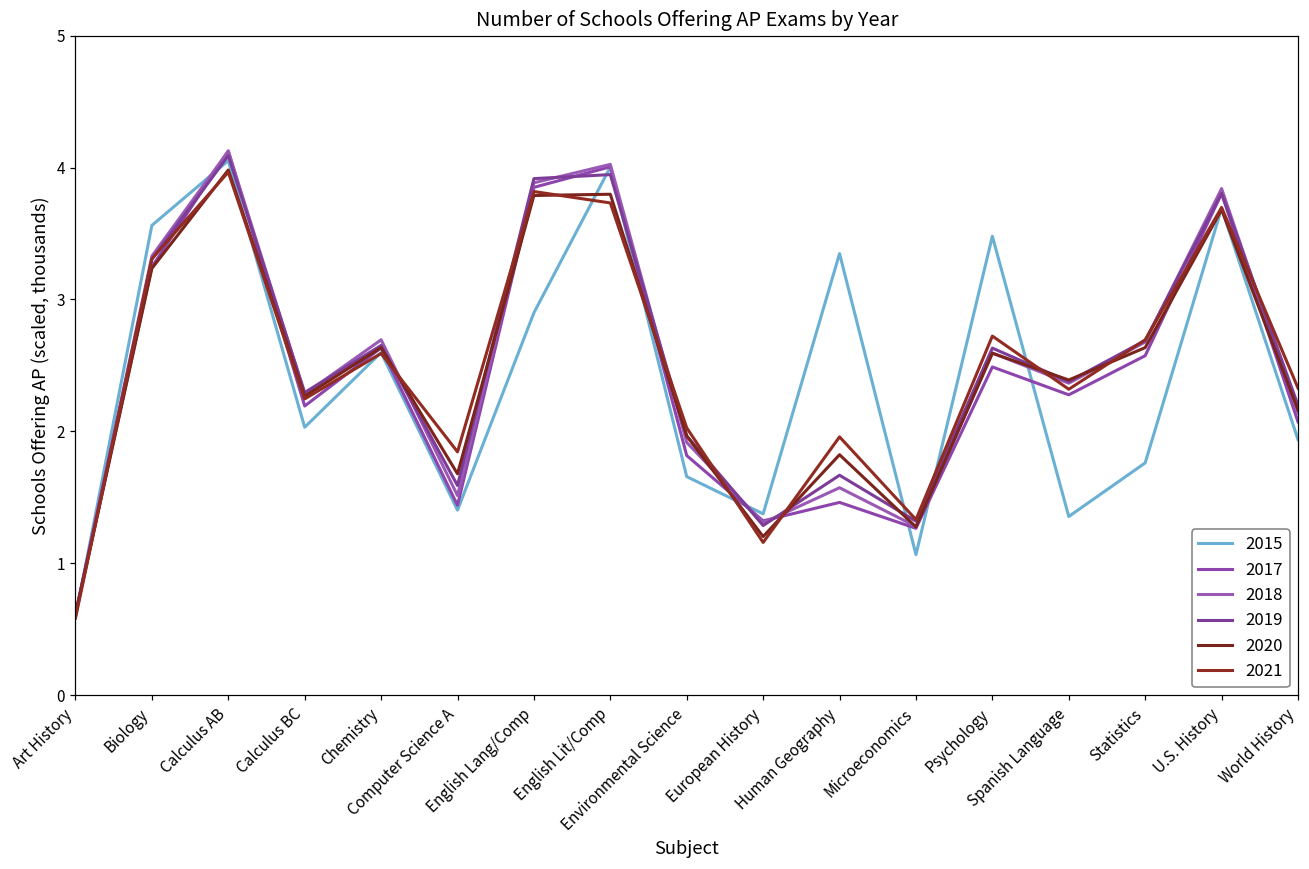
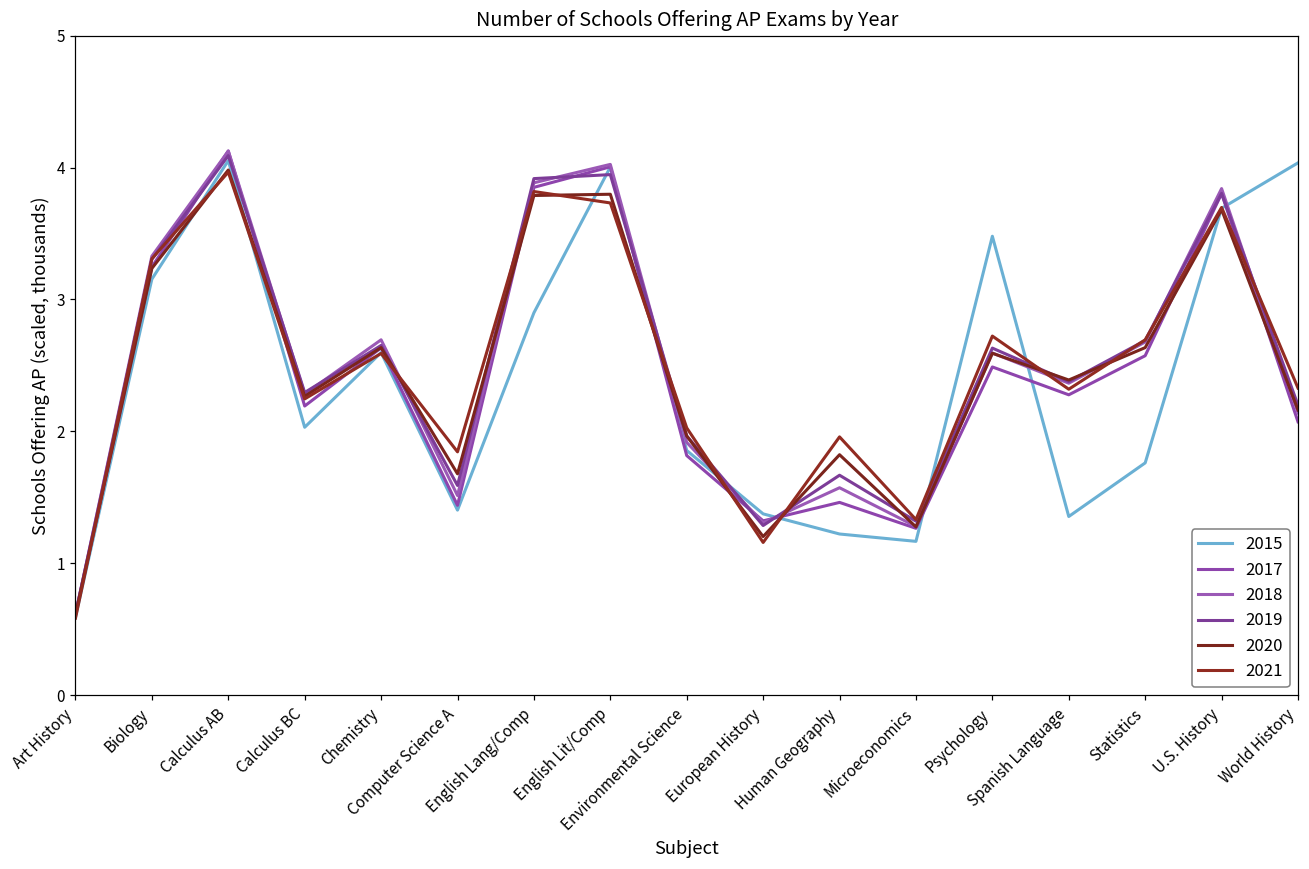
  {
    "2015": {
-     "Biology": 3.56,
+     "Biology": 3.15,
      "Calculus AB": 4.05,
      "Calculus BC": 2.03,
      "Computer Science A": 1.40,
      "English Lang/Comp": 2.90,
-     "Environmental Science": 1.66,
+     "Environmental Science": 1.86,
      "European History": 1.38,
-     "Human Geography": 3.35,
-     "Microeconomics": 1.07,
+     "Human Geography": 1.22,
+     "Microeconomics": 1.17,
      "Psychology": 3.48,
      "Spanish Language": 1.36,
      "Statistics": 1.76,
-     "World History": 1.94
+     "World History": 4.04
    }
  }
